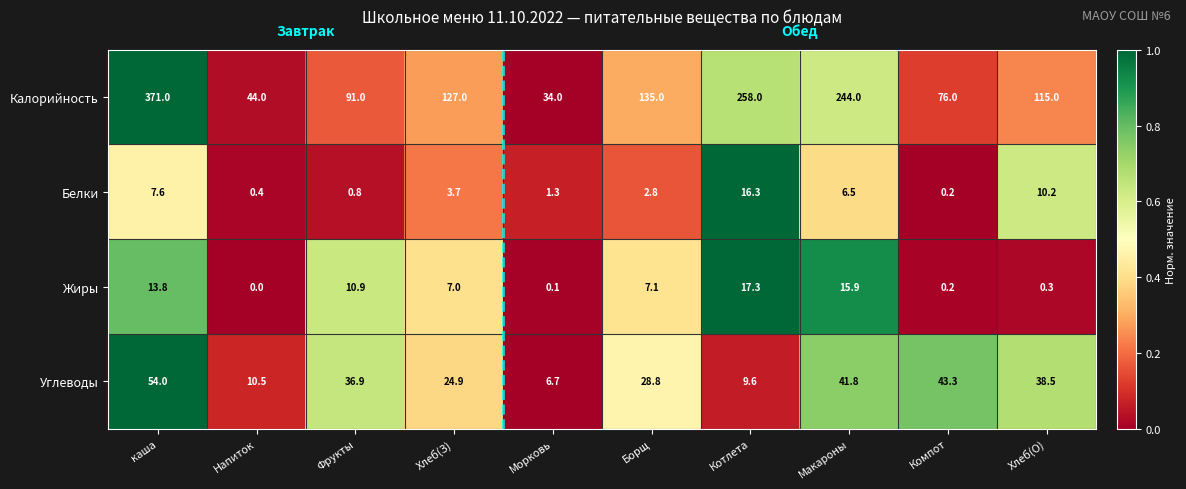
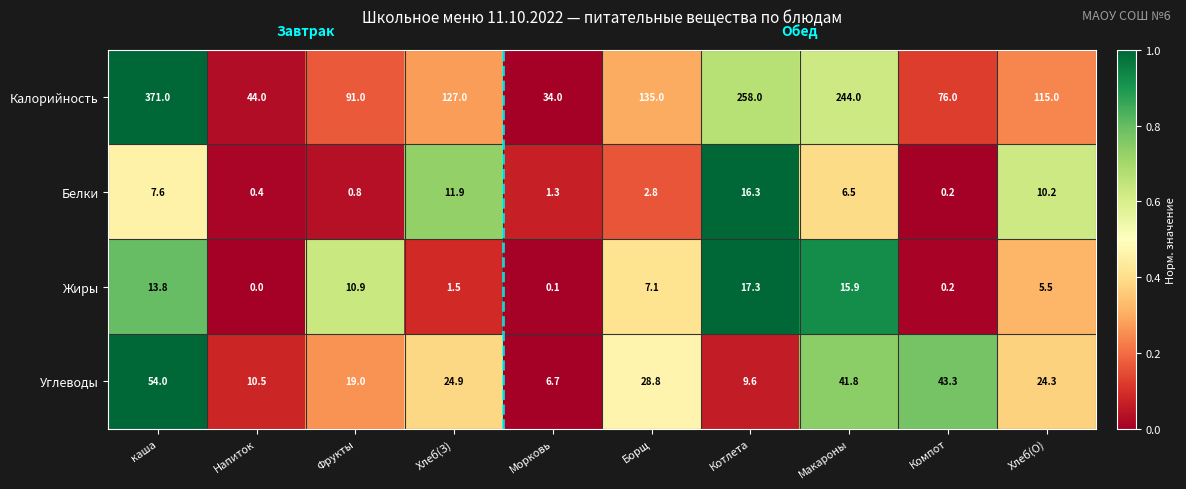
  {
    "Калорийность": {
      "каша": 371.0,
      "Напиток": 44.0,
      "Фрукты": 91.0,
      "Хлеб(З)": 127.0,
      "Морковь": 34.0,
      "Борщ": 135.0,
      "Котлета": 258.0,
      "Макароны": 244.0,
      "Компот": 76.0,
      "Хлеб(О)": 115.0
    },
    "Белки": {
      "каша": 7.6,
      "Напиток": 0.4,
      "Фрукты": 0.8,
-     "Хлеб(З)": 3.7,
+     "Хлеб(З)": 11.9,
      "Морковь": 1.3,
      "Борщ": 2.8,
      "Котлета": 16.3,
      "Макароны": 6.5,
      "Компот": 0.2,
      "Хлеб(О)": 10.2
    },
    "Жиры": {
      "каша": 13.8,
      "Напиток": 0.0,
      "Фрукты": 10.9,
-     "Хлеб(З)": 7.0,
+     "Хлеб(З)": 1.5,
      "Морковь": 0.1,
      "Борщ": 7.1,
      "Котлета": 17.3,
      "Макароны": 15.9,
      "Компот": 0.2,
-     "Хлеб(О)": 0.3
+     "Хлеб(О)": 5.5
    },
    "Углеводы": {
      "каша": 54.0,
      "Напиток": 10.5,
-     "Фрукты": 36.9,
+     "Фрукты": 19.0,
      "Хлеб(З)": 24.9,
      "Морковь": 6.7,
      "Борщ": 28.8,
      "Котлета": 9.6,
      "Макароны": 41.8,
      "Компот": 43.3,
-     "Хлеб(О)": 38.5
+     "Хлеб(О)": 24.3
    }
  }
